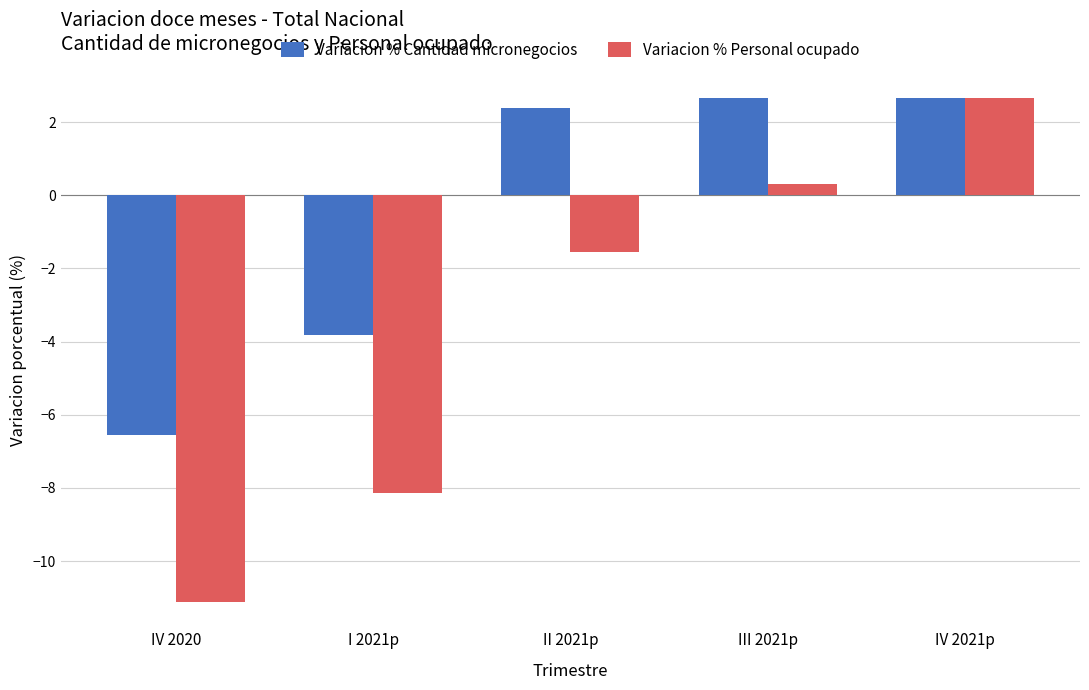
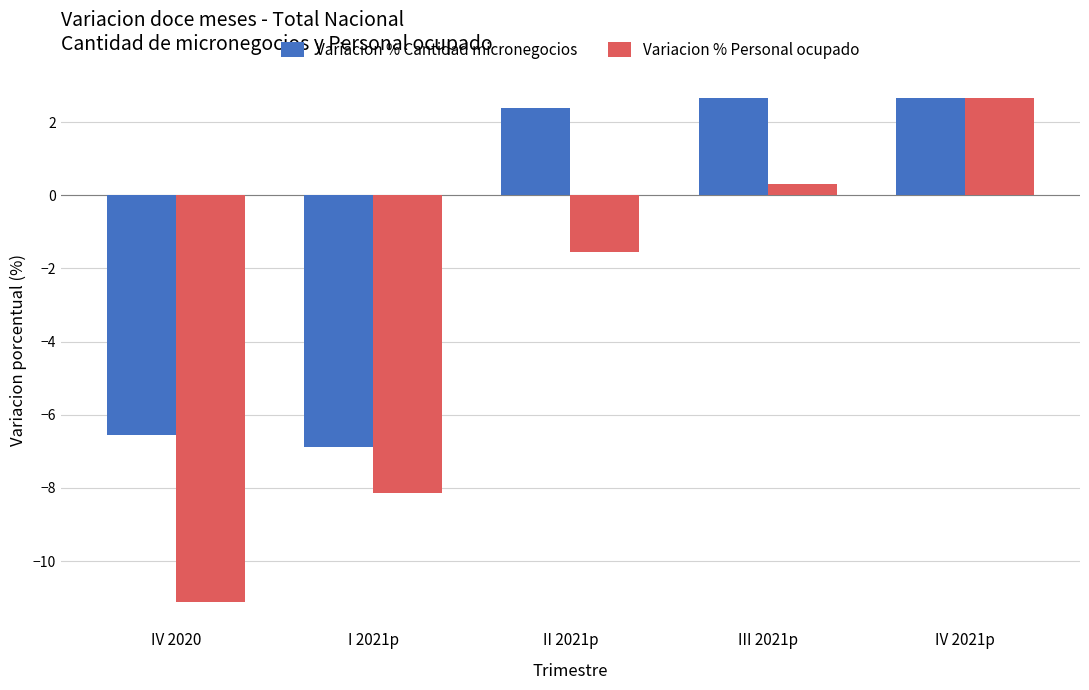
  {
    "Variacion % Cantidad micronegocios": {
      "IV 2020": -6.5,
-     "I 2021p": -3.8,
+     "I 2021p": -6.9,
      "II 2021p": 2.4,
      "III 2021p": 2.7,
      "IV 2021p": 2.7
    },
    "Variacion % Personal ocupado": {
      "IV 2020": -11.1,
      "I 2021p": -8.1,
      "II 2021p": -1.5,
      "III 2021p": 0.3,
      "IV 2021p": 2.7
    }
  }
